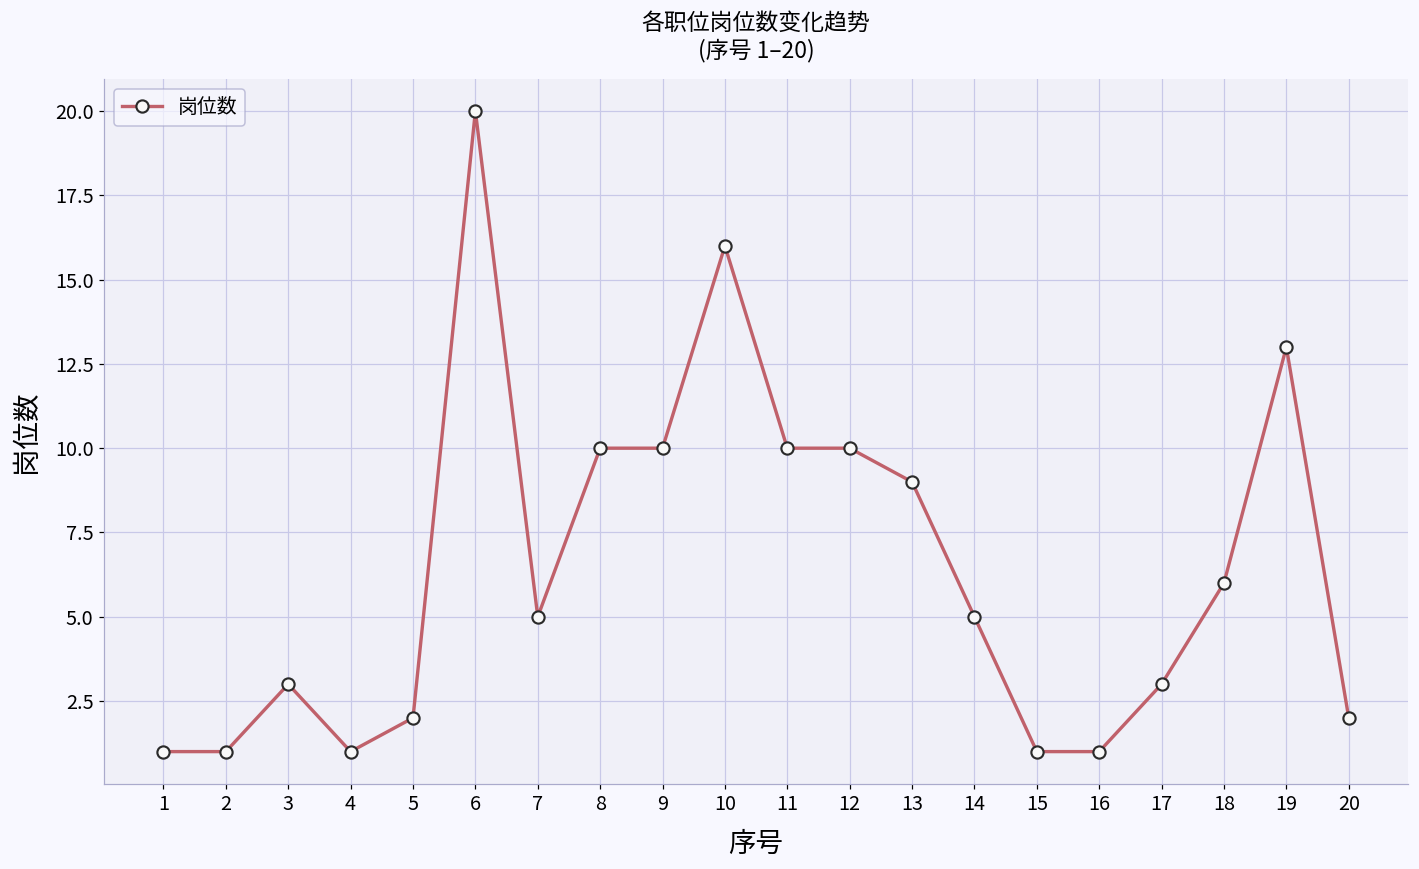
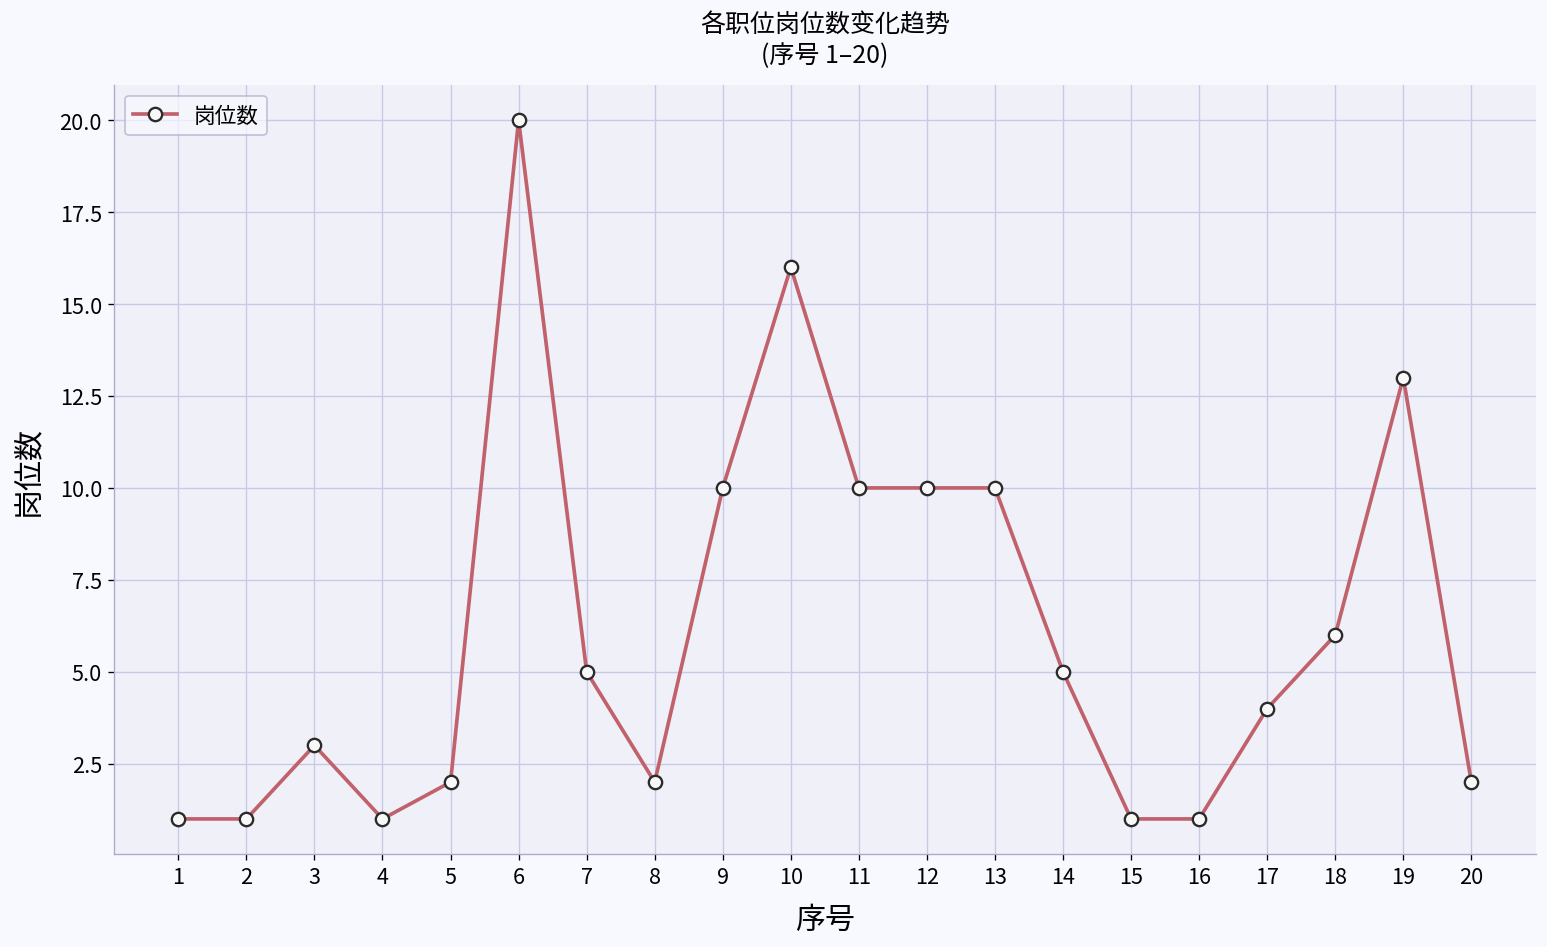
  {
    "1": 1,
    "2": 1,
    "3": 3,
    "4": 1,
    "5": 2,
    "6": 20,
    "7": 5,
-   "8": 10,
+   "8": 2,
    "9": 10,
    "10": 16,
    "11": 10,
    "12": 10,
-   "13": 9,
+   "13": 10,
    "14": 5,
    "15": 1,
    "16": 1,
-   "17": 3,
+   "17": 4,
    "18": 6,
    "19": 13,
    "20": 2
  }
